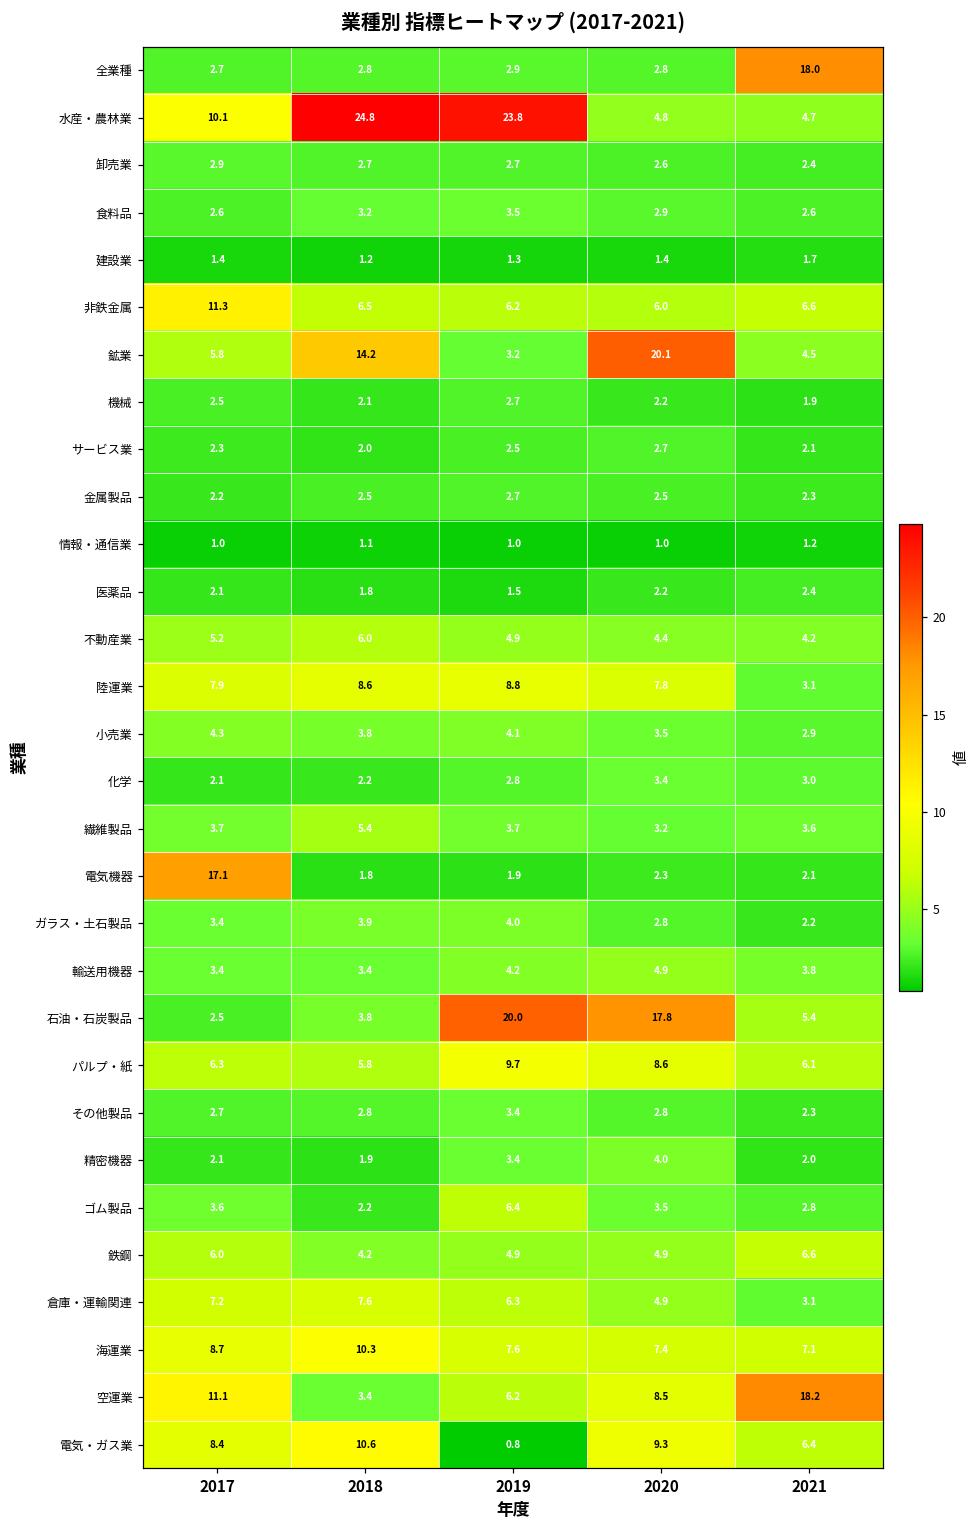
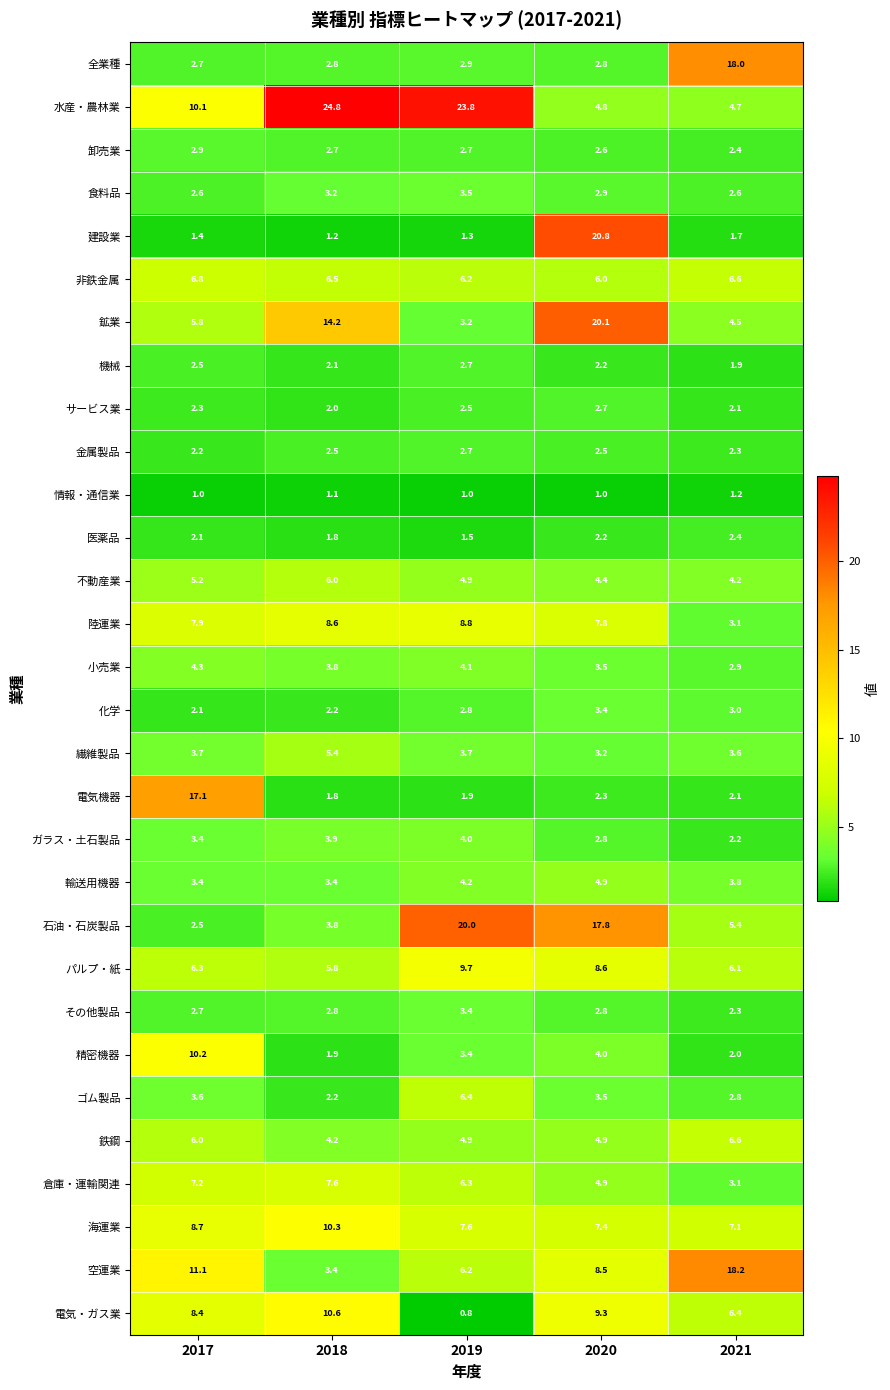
  {
    "全業種": {
      "2017": 2.7,
      "2018": 2.8,
      "2019": 2.9,
      "2020": 2.8,
      "2021": 18.0
    },
    "水産・農林業": {
      "2017": 10.1,
      "2018": 24.8,
      "2019": 23.8,
      "2020": 4.8,
      "2021": 4.7
    },
    "卸売業": {
      "2017": 2.9,
      "2018": 2.7,
      "2019": 2.7,
      "2020": 2.6,
      "2021": 2.4
    },
    "食料品": {
      "2017": 2.6,
      "2018": 3.2,
      "2019": 3.5,
      "2020": 2.9,
      "2021": 2.6
    },
    "建設業": {
      "2017": 1.4,
      "2018": 1.2,
      "2019": 1.3,
-     "2020": 1.4,
+     "2020": 20.8,
      "2021": 1.7
    },
    "非鉄金属": {
-     "2017": 11.3,
+     "2017": 6.8,
      "2018": 6.5,
      "2019": 6.2,
      "2020": 6.0,
      "2021": 6.6
    },
    "鉱業": {
      "2017": 5.8,
      "2018": 14.2,
      "2019": 3.2,
      "2020": 20.1,
      "2021": 4.5
    },
    "機械": {
      "2017": 2.5,
      "2018": 2.1,
      "2019": 2.7,
      "2020": 2.2,
      "2021": 1.9
    },
    "サービス業": {
      "2017": 2.3,
      "2018": 2.0,
      "2019": 2.5,
      "2020": 2.7,
      "2021": 2.1
    },
    "金属製品": {
      "2017": 2.2,
      "2018": 2.5,
      "2019": 2.7,
      "2020": 2.5,
      "2021": 2.3
    },
    "情報・通信業": {
      "2017": 1.0,
      "2018": 1.1,
      "2019": 1.0,
      "2020": 1.0,
      "2021": 1.2
    },
    "医薬品": {
      "2017": 2.1,
      "2018": 1.8,
      "2019": 1.5,
      "2020": 2.2,
      "2021": 2.4
    },
    "不動産業": {
      "2017": 5.2,
      "2018": 6.0,
      "2019": 4.9,
      "2020": 4.4,
      "2021": 4.2
    },
    "陸運業": {
      "2017": 7.9,
      "2018": 8.6,
      "2019": 8.8,
      "2020": 7.8,
      "2021": 3.1
    },
    "小売業": {
      "2017": 4.3,
      "2018": 3.8,
      "2019": 4.1,
      "2020": 3.5,
      "2021": 2.9
    },
    "化学": {
      "2017": 2.1,
      "2018": 2.2,
      "2019": 2.8,
      "2020": 3.4,
      "2021": 3.0
    },
    "繊維製品": {
      "2017": 3.7,
      "2018": 5.4,
      "2019": 3.7,
      "2020": 3.2,
      "2021": 3.6
    },
    "電気機器": {
      "2017": 17.1,
      "2018": 1.8,
      "2019": 1.9,
      "2020": 2.3,
      "2021": 2.1
    },
    "ガラス・土石製品": {
      "2017": 3.4,
      "2018": 3.9,
      "2019": 4.0,
      "2020": 2.8,
      "2021": 2.2
    },
    "輸送用機器": {
      "2017": 3.4,
      "2018": 3.4,
      "2019": 4.2,
      "2020": 4.9,
      "2021": 3.8
    },
    "石油・石炭製品": {
      "2017": 2.5,
      "2018": 3.8,
      "2019": 20.0,
      "2020": 17.8,
      "2021": 5.4
    },
    "パルプ・紙": {
      "2017": 6.3,
      "2018": 5.8,
      "2019": 9.7,
      "2020": 8.6,
      "2021": 6.1
    },
    "その他製品": {
      "2017": 2.7,
      "2018": 2.8,
      "2019": 3.4,
      "2020": 2.8,
      "2021": 2.3
    },
    "精密機器": {
-     "2017": 2.1,
+     "2017": 10.2,
      "2018": 1.9,
      "2019": 3.4,
      "2020": 4.0,
      "2021": 2.0
    },
    "ゴム製品": {
      "2017": 3.6,
      "2018": 2.2,
      "2019": 6.4,
      "2020": 3.5,
      "2021": 2.8
    },
    "鉄鋼": {
      "2017": 6.0,
      "2018": 4.2,
      "2019": 4.9,
      "2020": 4.9,
      "2021": 6.6
    },
    "倉庫・運輸関連": {
      "2017": 7.2,
      "2018": 7.6,
      "2019": 6.3,
      "2020": 4.9,
      "2021": 3.1
    },
    "海運業": {
      "2017": 8.7,
      "2018": 10.3,
      "2019": 7.6,
      "2020": 7.4,
      "2021": 7.1
    },
    "空運業": {
      "2017": 11.1,
      "2018": 3.4,
      "2019": 6.2,
      "2020": 8.5,
      "2021": 18.2
    },
    "電気・ガス業": {
      "2017": 8.4,
      "2018": 10.6,
      "2019": 0.8,
      "2020": 9.3,
      "2021": 6.4
    }
  }
